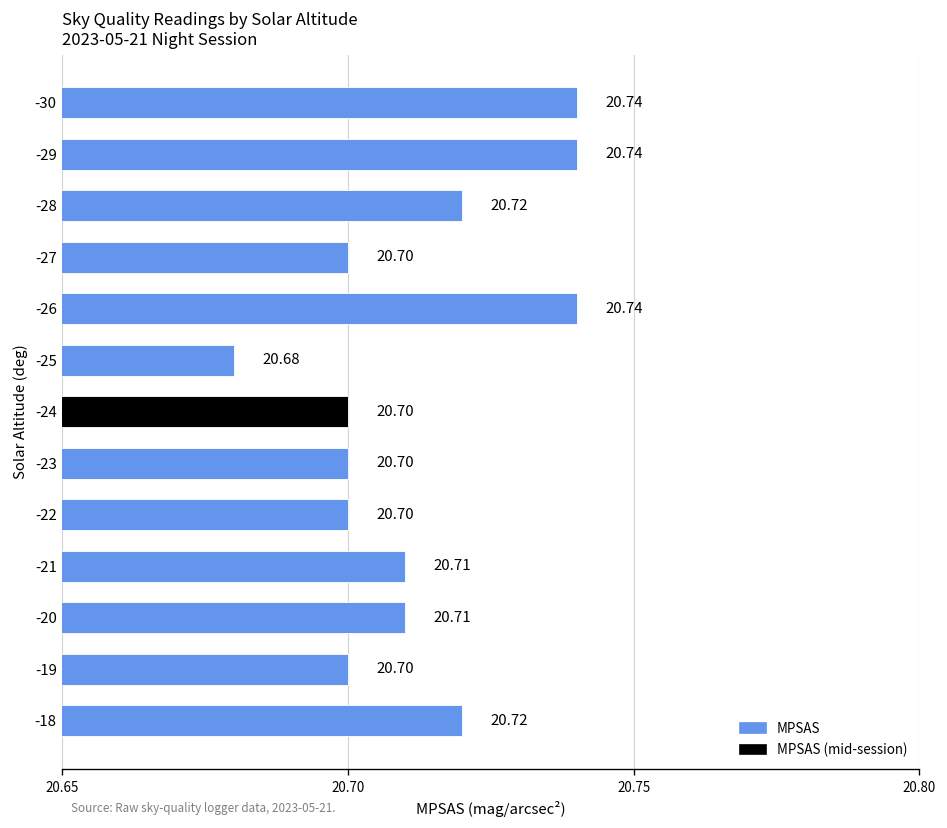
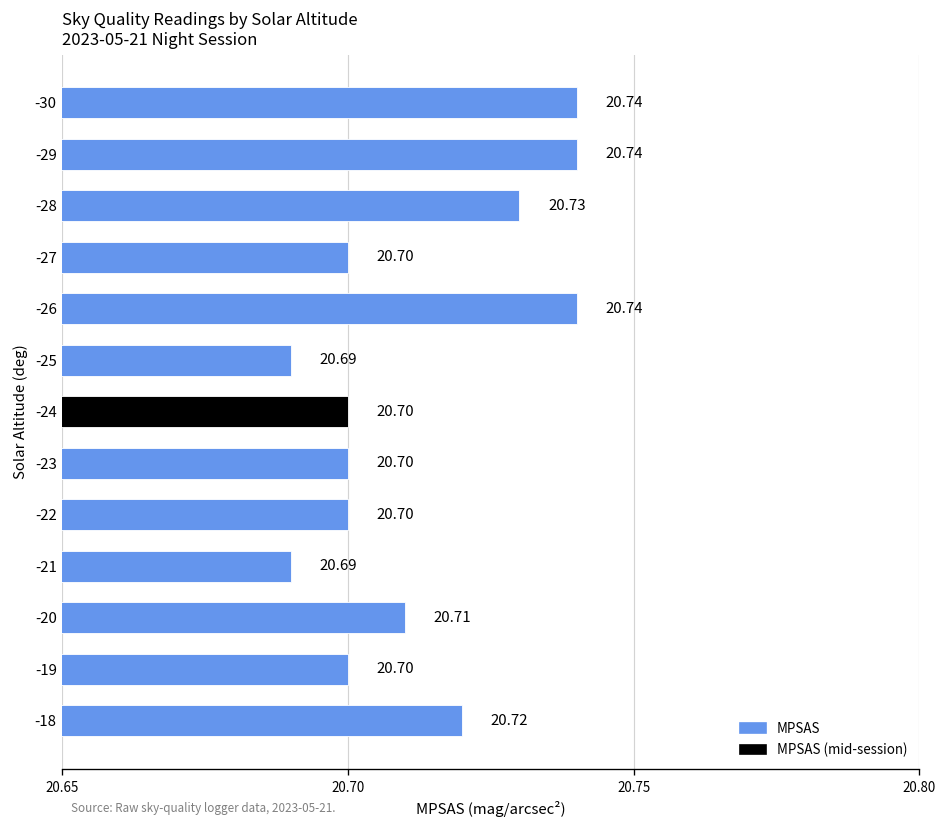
  {
    "-30": 20.74,
    "-29": 20.74,
-   "-28": 20.72,
+   "-28": 20.73,
    "-27": 20.70,
    "-26": 20.74,
-   "-25": 20.68,
+   "-25": 20.69,
    "-24": 20.70,
    "-23": 20.70,
    "-22": 20.70,
-   "-21": 20.71,
+   "-21": 20.69,
    "-20": 20.71,
    "-19": 20.70,
    "-18": 20.72
  }
